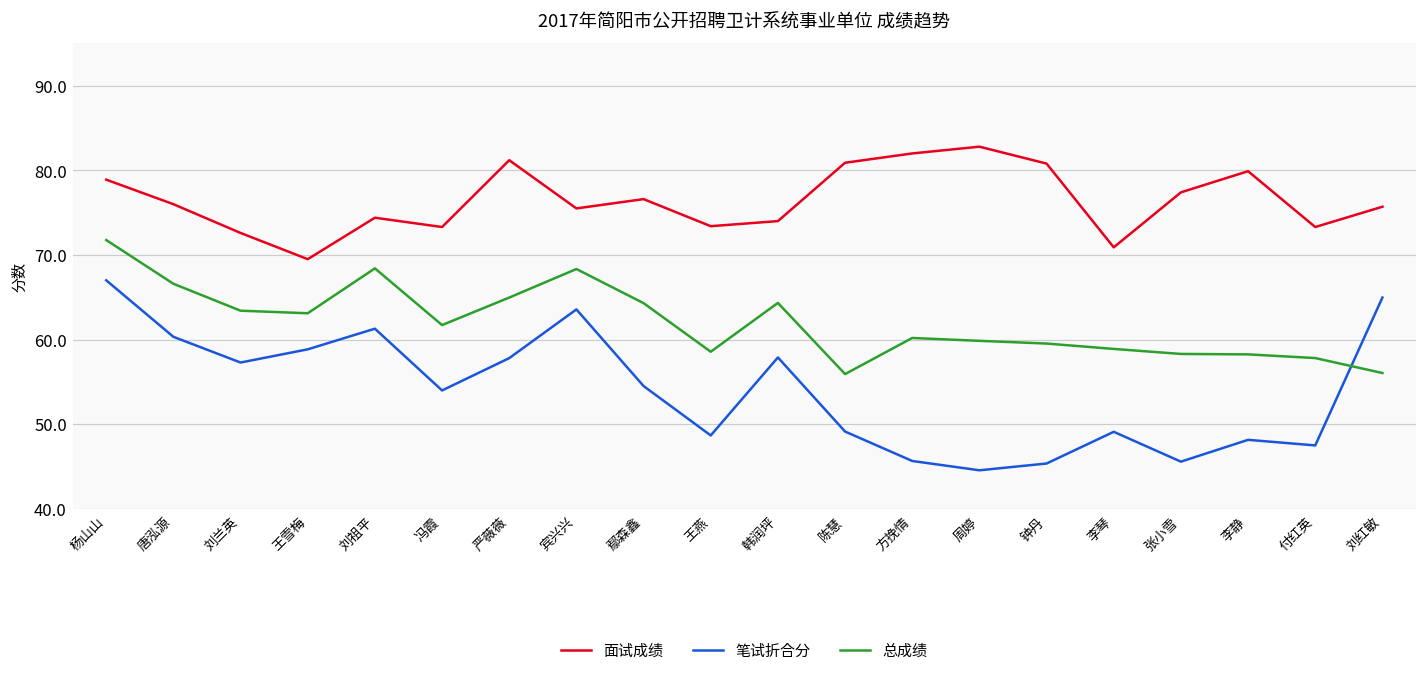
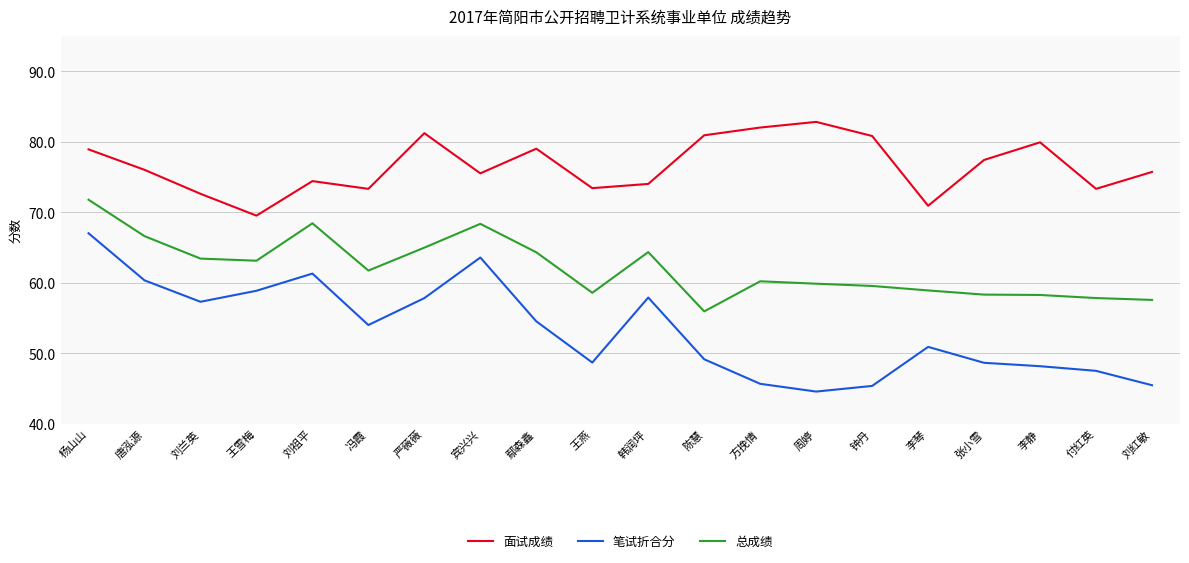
  {
    "面试成绩": {
      "杨山山": 79,
      "唐泓源": 76,
      "刘兰英": 73,
      "王雪梅": 70,
      "刘祖平": 74,
      "冯霞": 73,
      "严薇薇": 81,
      "宾兴兴": 76,
-     "鄢森鑫": 77,
+     "鄢森鑫": 79,
      "王燕": 73,
      "韩润坪": 74,
      "陈慧": 81,
      "方挽情": 82,
      "周婷": 83,
      "钟丹": 81,
      "李琴": 71,
      "张小雪": 77,
      "李静": 80,
      "付红英": 73,
      "刘红敏": 76
    },
    "笔试折合分": {
      "杨山山": 67,
      "唐泓源": 60,
      "刘兰英": 57,
      "王雪梅": 59,
      "刘祖平": 61,
      "冯霞": 54,
      "严薇薇": 58,
      "宾兴兴": 64,
      "鄢森鑫": 55,
      "王燕": 49,
      "韩润坪": 58,
      "陈慧": 49,
      "方挽情": 46,
      "周婷": 45,
      "钟丹": 45,
-     "李琴": 49,
-     "张小雪": 46,
+     "李琴": 51,
+     "张小雪": 49,
      "李静": 48,
      "付红英": 47,
-     "刘红敏": 65
+     "刘红敏": 45
    },
    "总成绩": {
      "杨山山": 72,
      "唐泓源": 67,
      "刘兰英": 63,
      "王雪梅": 63,
      "刘祖平": 68,
      "冯霞": 62,
      "严薇薇": 65,
      "宾兴兴": 68,
      "鄢森鑫": 64,
      "王燕": 59,
      "韩润坪": 64,
      "陈慧": 56,
      "方挽情": 60,
      "周婷": 60,
      "钟丹": 60,
      "李琴": 59,
      "张小雪": 58,
      "李静": 58,
      "付红英": 58,
-     "刘红敏": 56
+     "刘红敏": 58
    }
  }
